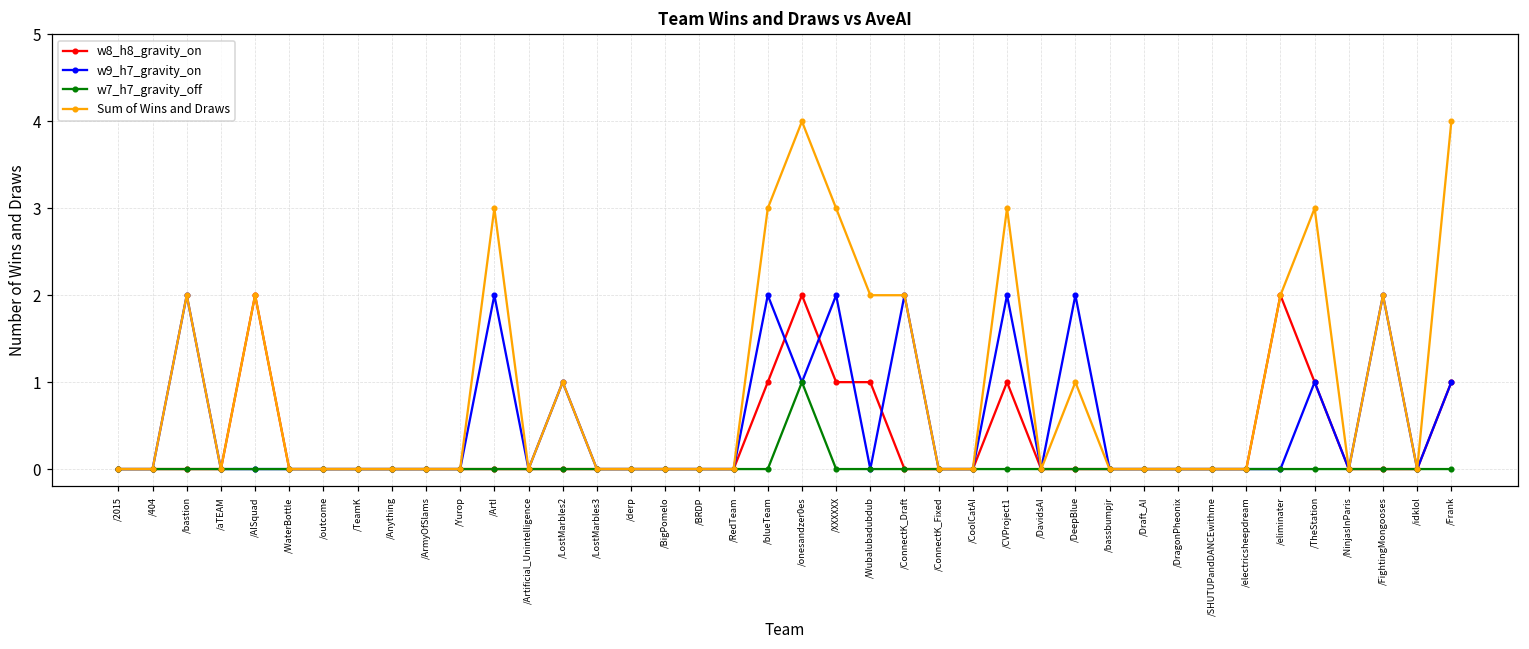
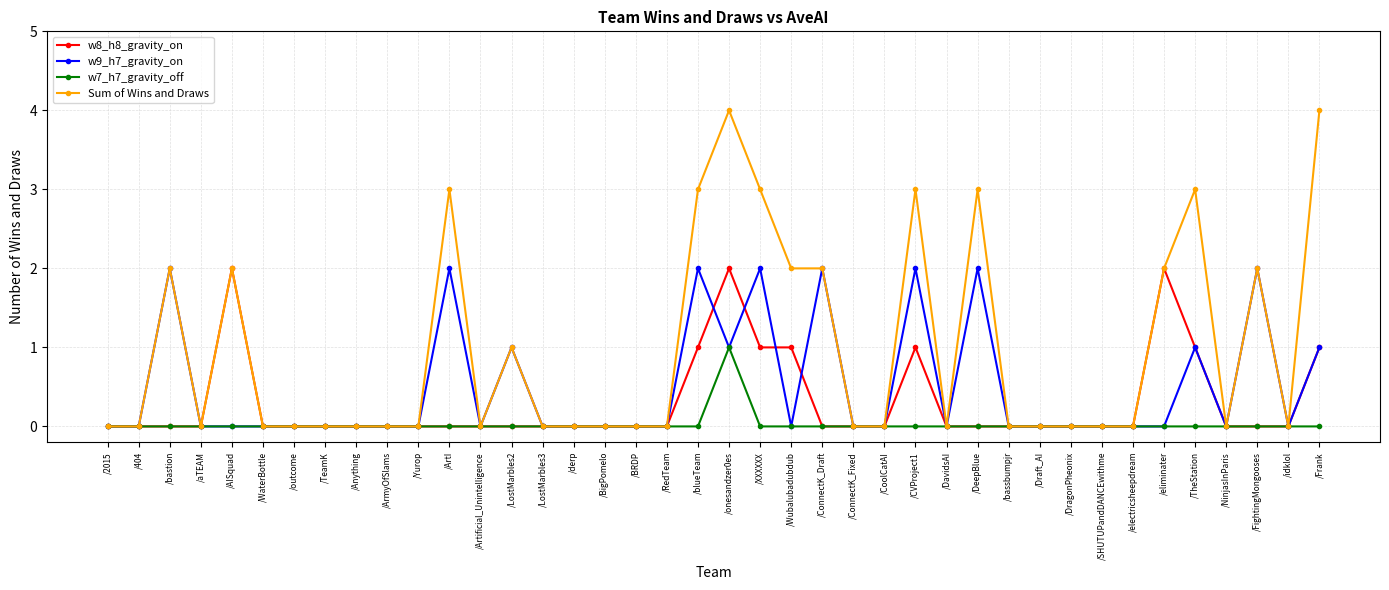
  {
    "w8_h8_gravity_on": {
      "/blueTeam": 1,
      "/onesandzer0es": 2,
      "/XXXXXX": 1,
      "/Wubalubadubdub": 1,
      "/CVProject1": 1
    },
    "w9_h7_gravity_on": {
      "/ArtI": 2,
      "/blueTeam": 2,
      "/XXXXXX": 2,
      "/CVProject1": 2,
      "/DeepBlue": 2
    },
    "w7_h7_gravity_off": {
      "/blueTeam": 0,
      "/XXXXXX": 0,
      "/CVProject1": 0,
      "/TheStation": 0,
      "/Frank": 0
    },
    "Sum of Wins and Draws": {
      "/ArtI": 3,
      "/blueTeam": 3,
      "/onesandzer0es": 4,
      "/XXXXXX": 3,
      "/Wubalubadubdub": 2,
      "/CVProject1": 3,
-     "/DeepBlue": 1,
+     "/DeepBlue": 3,
      "/TheStation": 3,
      "/Frank": 4
    }
  }
